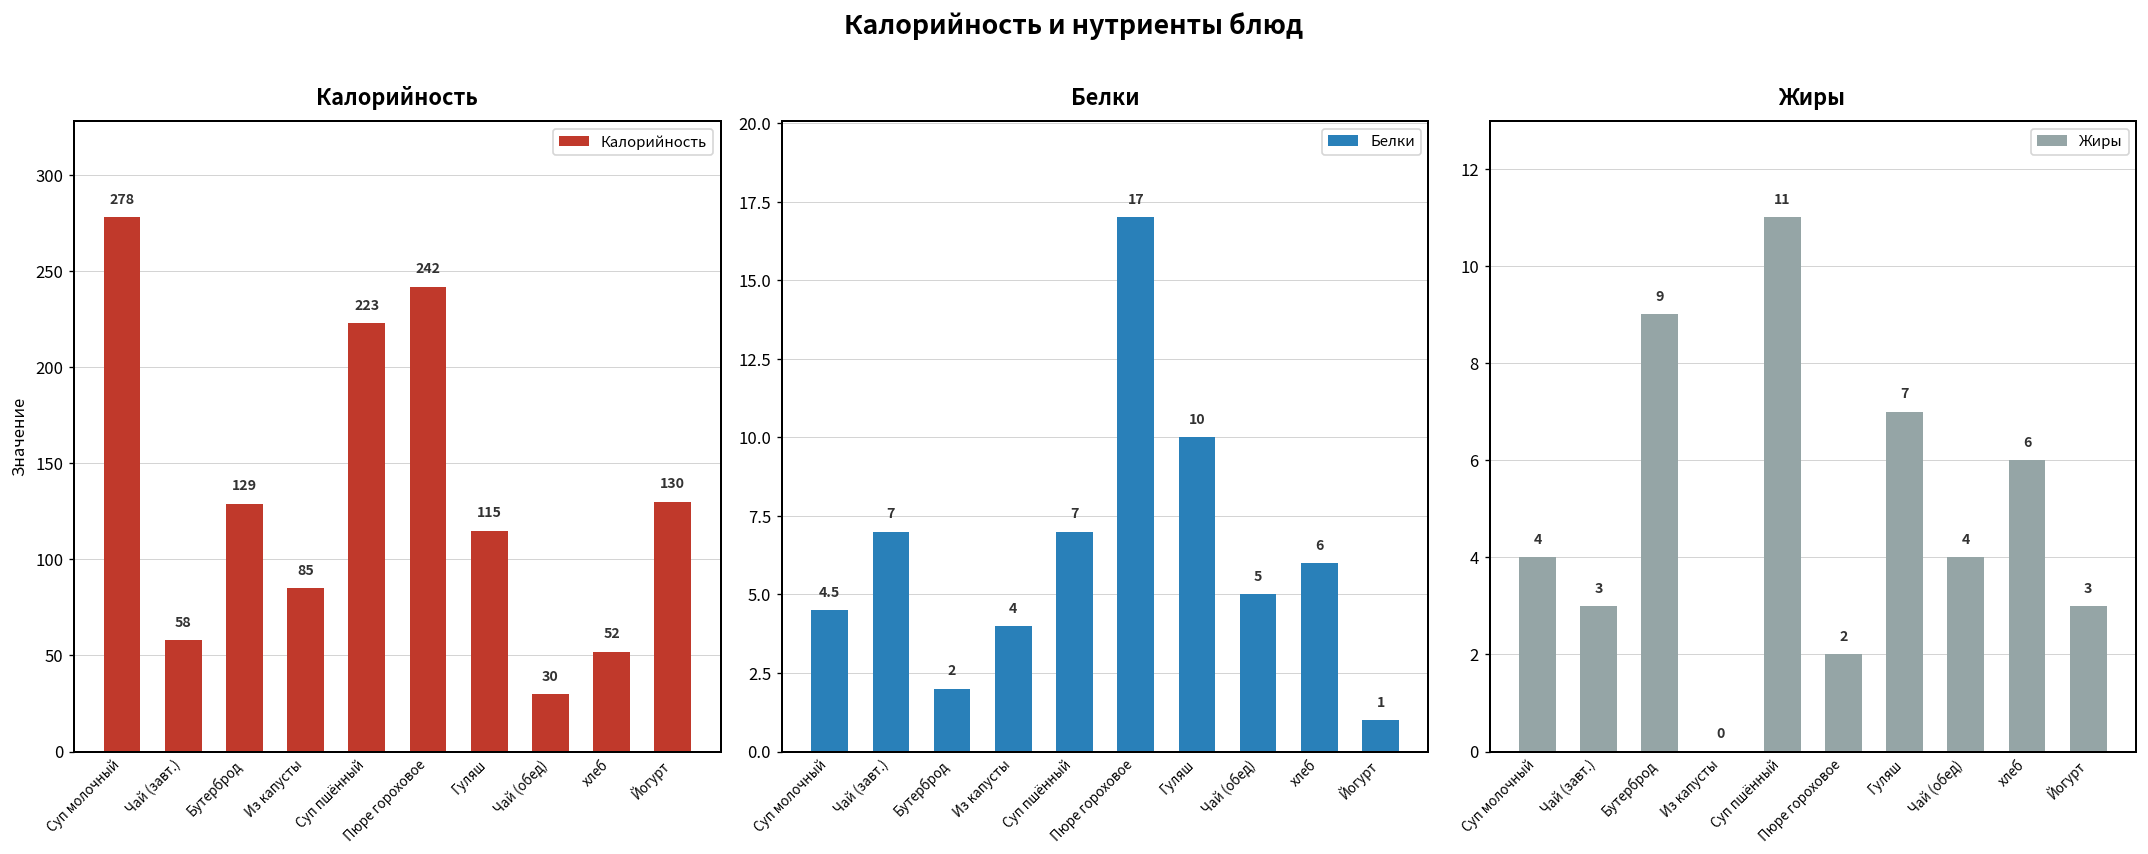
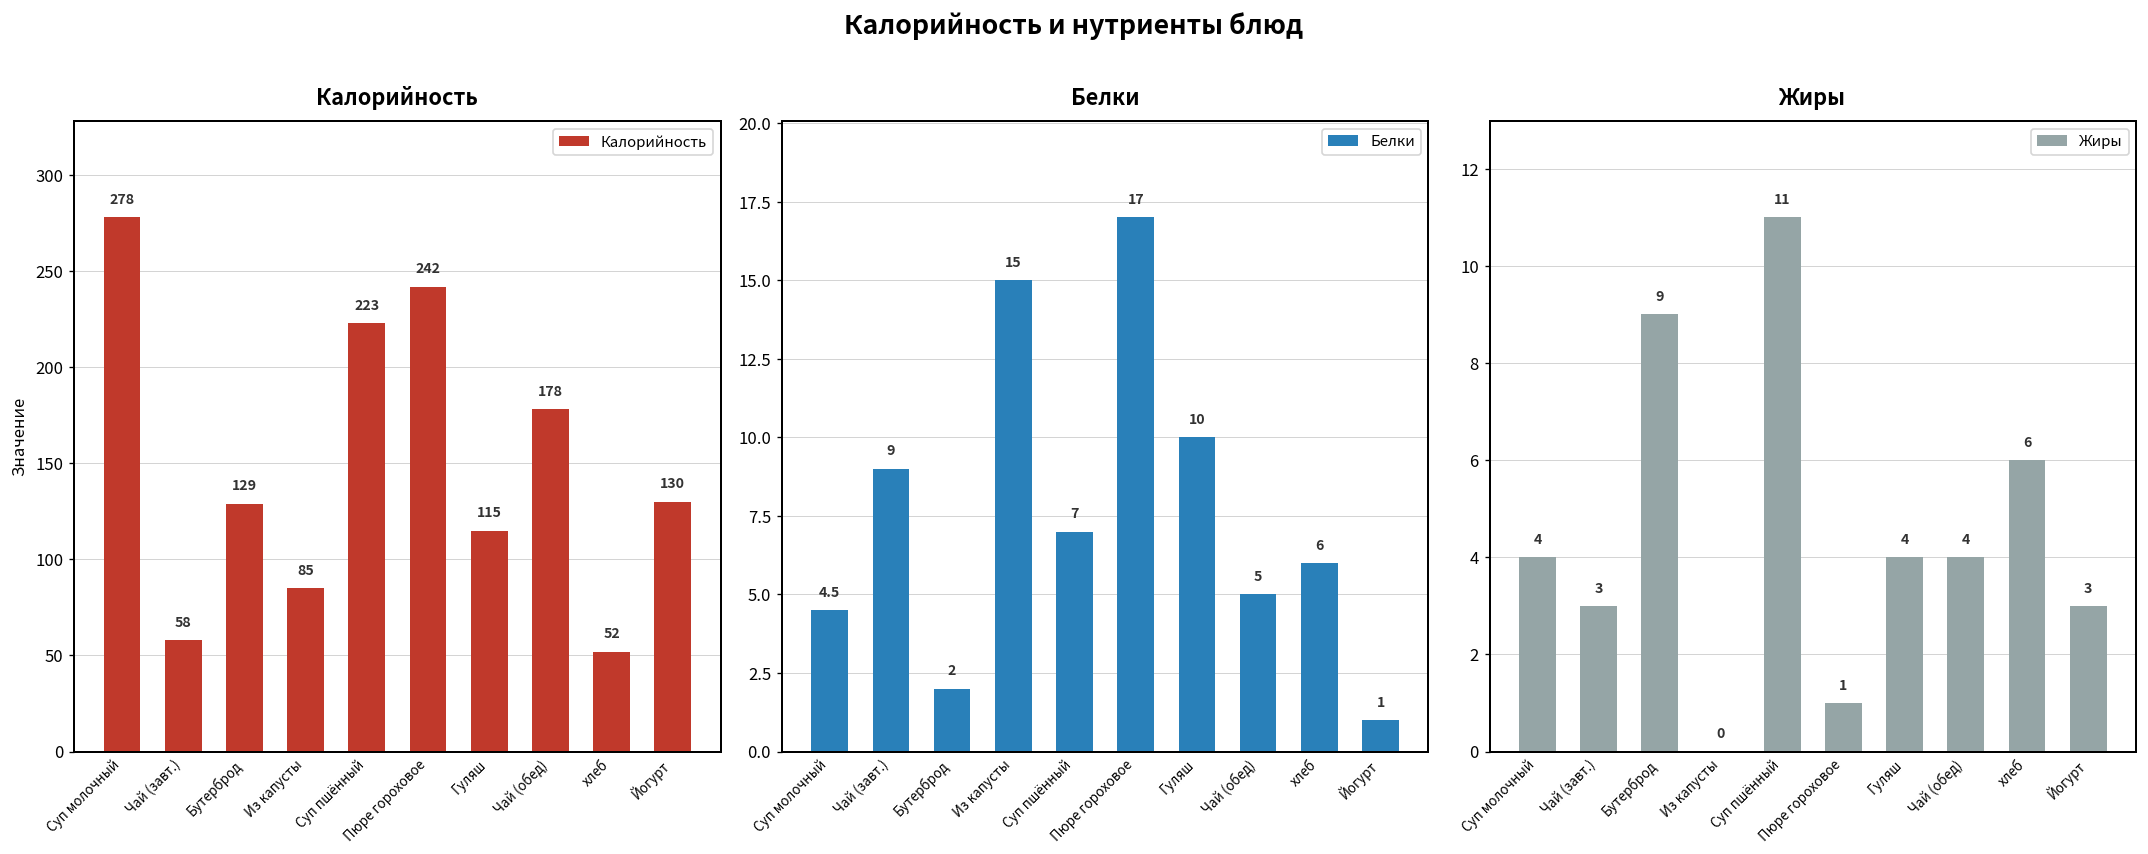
  {
    "Калорийность": {
      "Суп молочный": 278,
      "Чай (завт.)": 58,
      "Бутерброд": 129,
      "Из капусты": 85,
      "Суп пшённый": 223,
      "Пюре гороховое": 242,
      "Гуляш": 115,
-     "Чай (обед)": 30,
+     "Чай (обед)": 178,
      "хлеб": 52,
      "Йогурт": 130
    },
    "Белки": {
      "Суп молочный": 4.5,
-     "Чай (завт.)": 7,
+     "Чай (завт.)": 9,
      "Бутерброд": 2,
-     "Из капусты": 4,
+     "Из капусты": 15,
      "Суп пшённый": 7,
      "Пюре гороховое": 17,
      "Гуляш": 10,
      "Чай (обед)": 5,
      "хлеб": 6,
      "Йогурт": 1
    },
    "Жиры": {
      "Суп молочный": 4,
      "Чай (завт.)": 3,
      "Бутерброд": 9,
      "Из капусты": 0,
      "Суп пшённый": 11,
-     "Пюре гороховое": 2,
-     "Гуляш": 7,
+     "Пюре гороховое": 1,
+     "Гуляш": 4,
      "Чай (обед)": 4,
      "хлеб": 6,
      "Йогурт": 3
    }
  }
